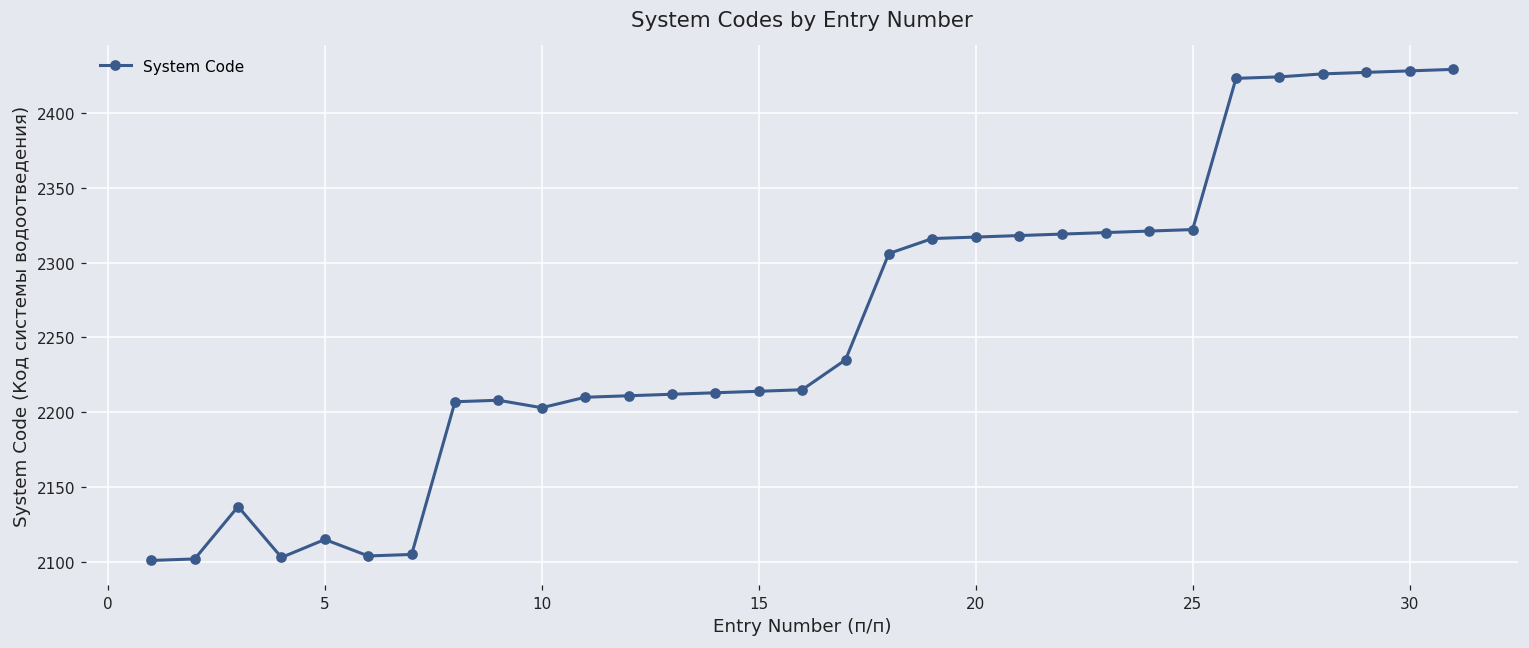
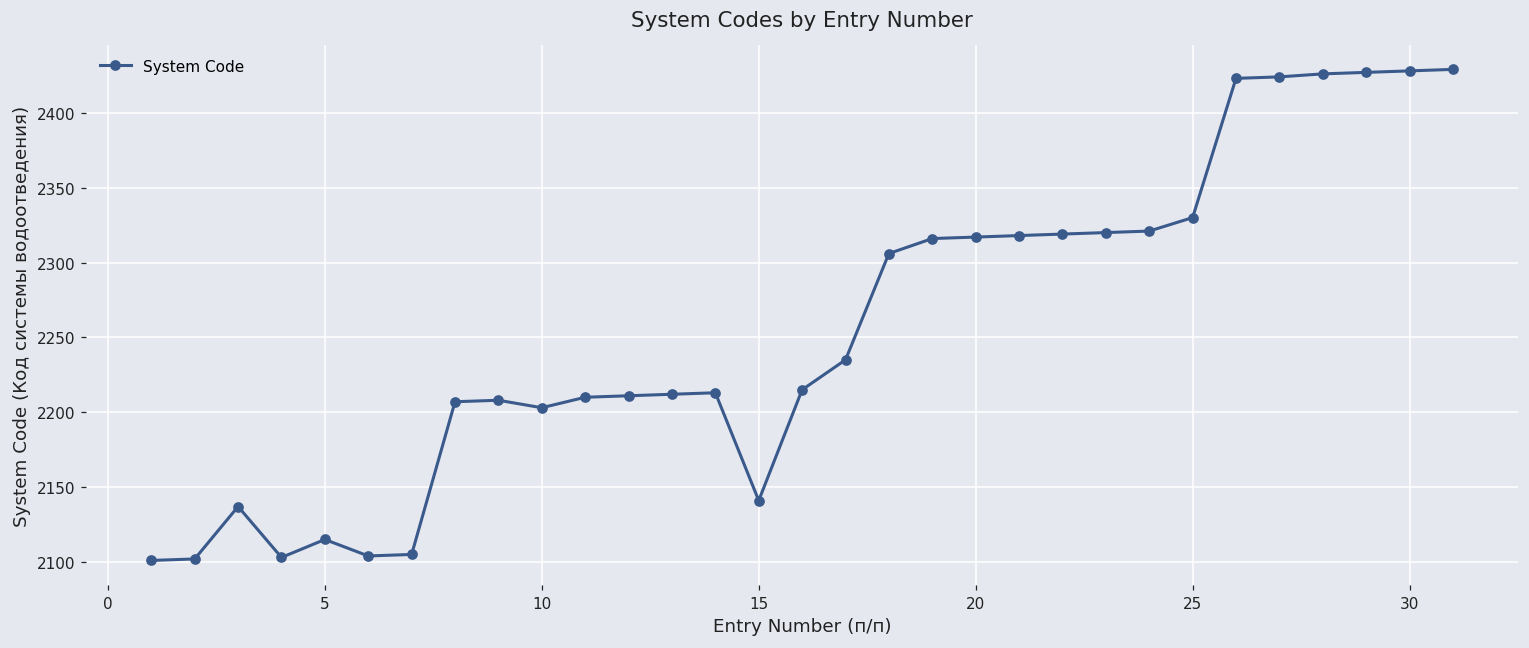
  {
    "5": 2115,
    "10": 2203,
-   "15": 2214,
+   "15": 2141,
    "20": 2317,
-   "25": 2322,
+   "25": 2330,
    "30": 2428
  }
